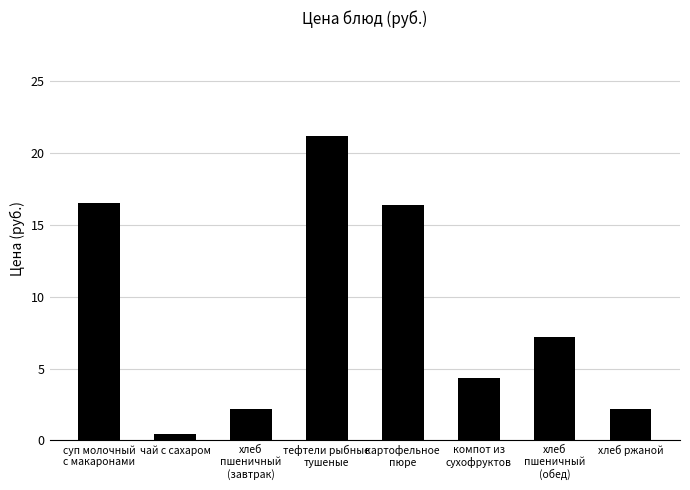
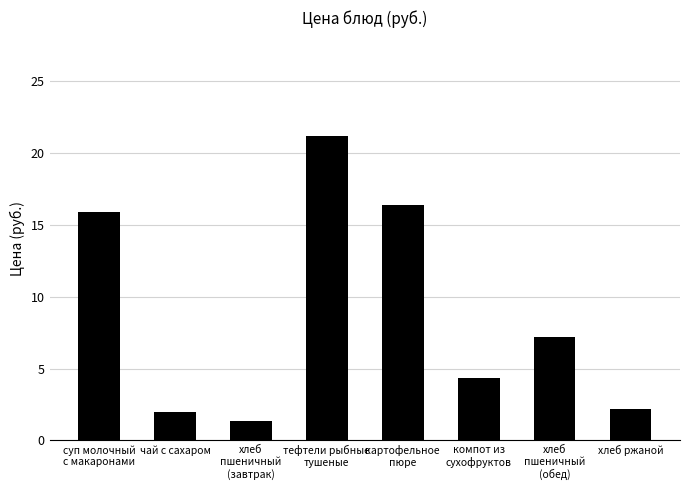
  {
-   "суп молочный с макаронами": 16.5,
-   "чай с сахаром": 0.4,
-   "хлеб пшеничный (завтрак)": 2.2,
+   "суп молочный с макаронами": 15.9,
+   "чай с сахаром": 2.0,
+   "хлеб пшеничный (завтрак)": 1.4,
    "тефтели рыбные тушеные": 21.1,
    "картофельное пюре": 16.4,
    "компот из сухофруктов": 4.4,
    "хлеб пшеничный (обед)": 7.2,
    "хлеб ржаной": 2.2
  }
